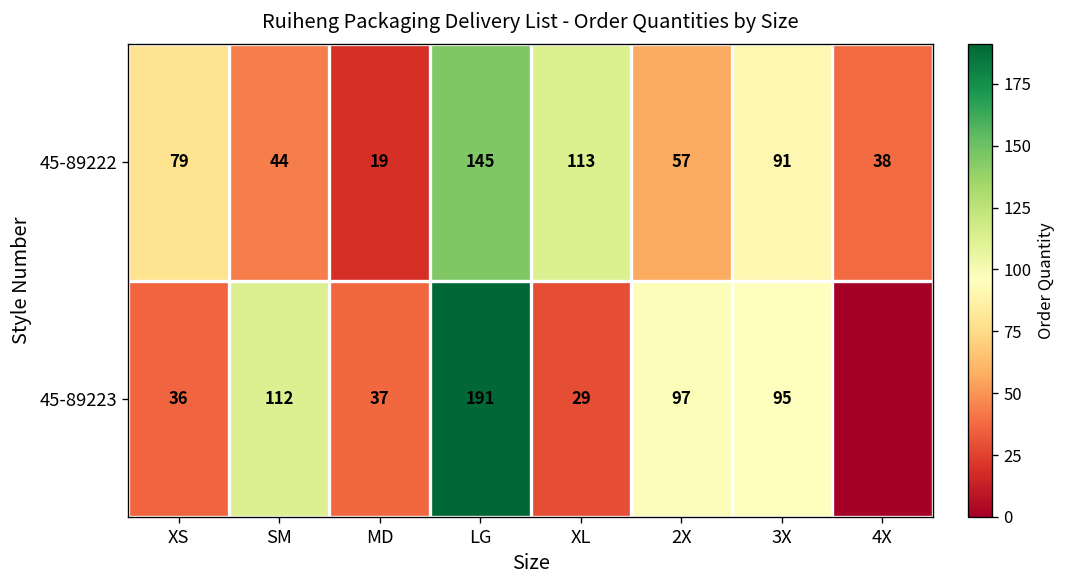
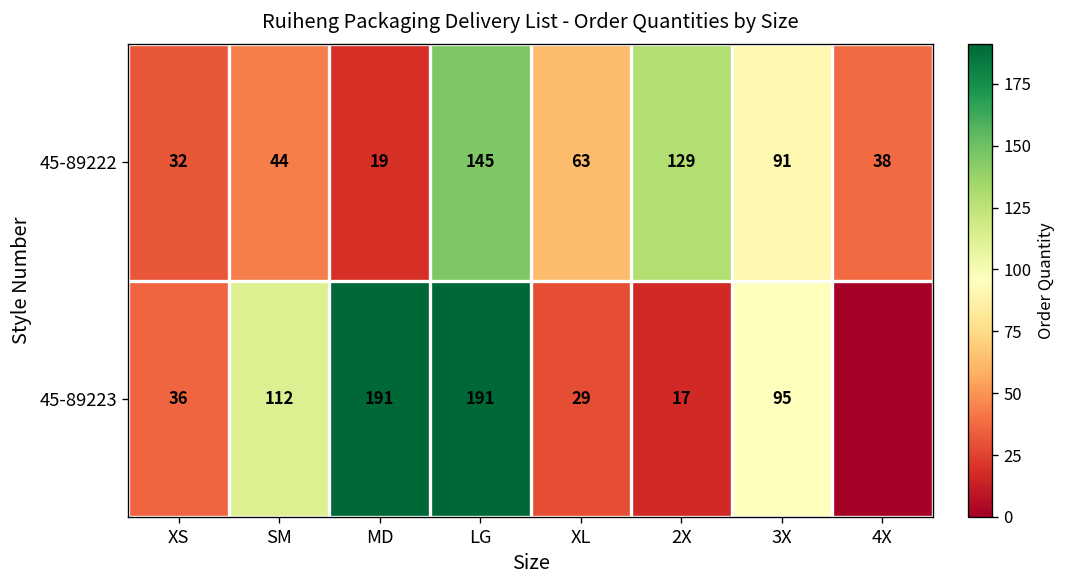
  {
    "45-89222": {
-     "XS": 79,
+     "XS": 32,
      "SM": 44,
      "MD": 19,
      "LG": 145,
-     "XL": 113,
-     "2X": 57,
+     "XL": 63,
+     "2X": 129,
      "3X": 91,
      "4X": 38
    },
    "45-89223": {
      "XS": 36,
      "SM": 112,
-     "MD": 37,
+     "MD": 191,
      "LG": 191,
      "XL": 29,
-     "2X": 97,
+     "2X": 17,
      "3X": 95
    }
  }
